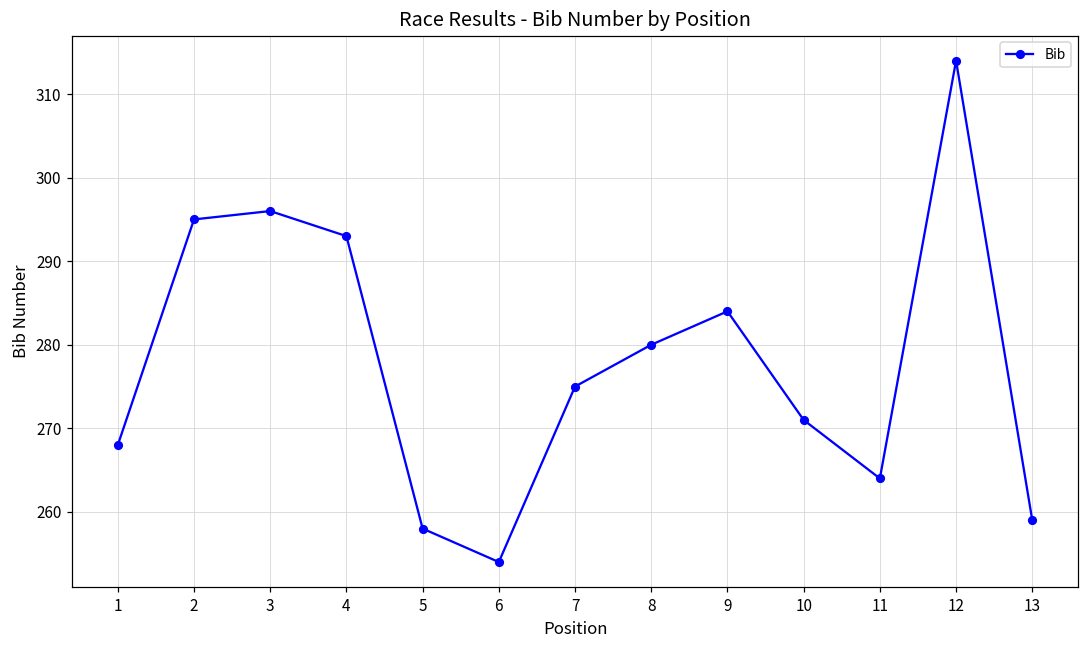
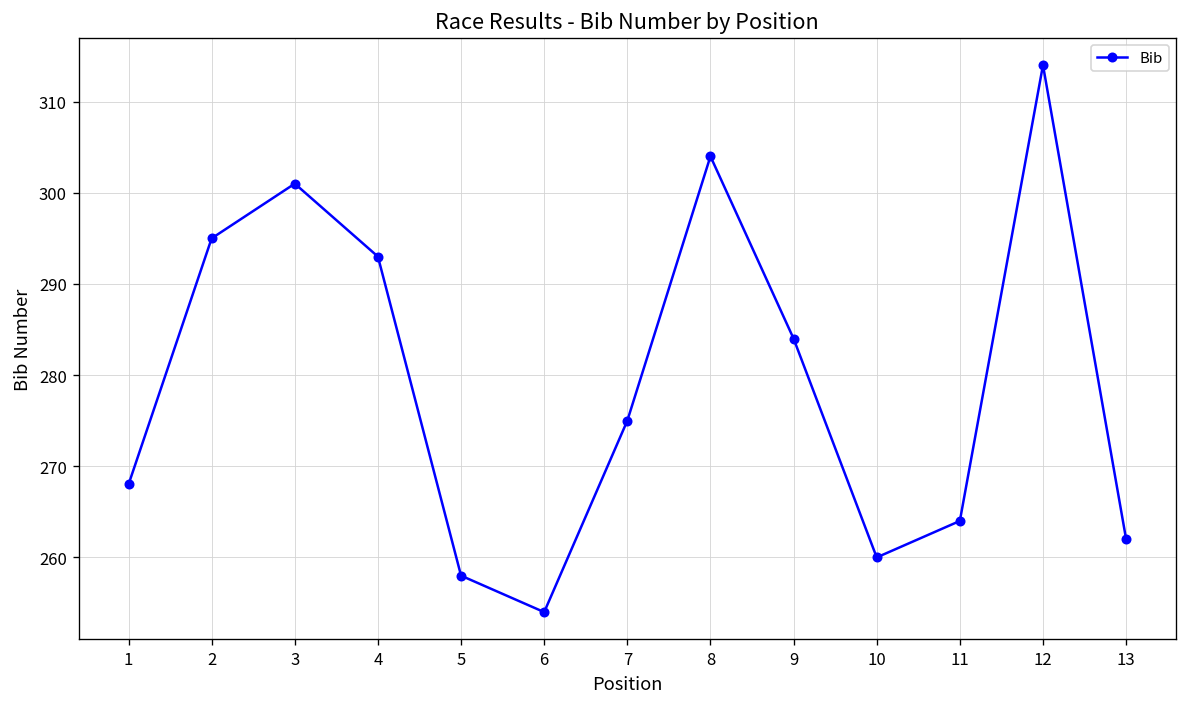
  {
    "1": 268,
    "2": 295,
-   "3": 296,
+   "3": 301,
    "4": 293,
    "5": 258,
    "6": 254,
    "7": 275,
-   "8": 280,
+   "8": 304,
    "9": 284,
-   "10": 271,
+   "10": 260,
    "11": 264,
    "12": 314,
-   "13": 259
+   "13": 262
  }
